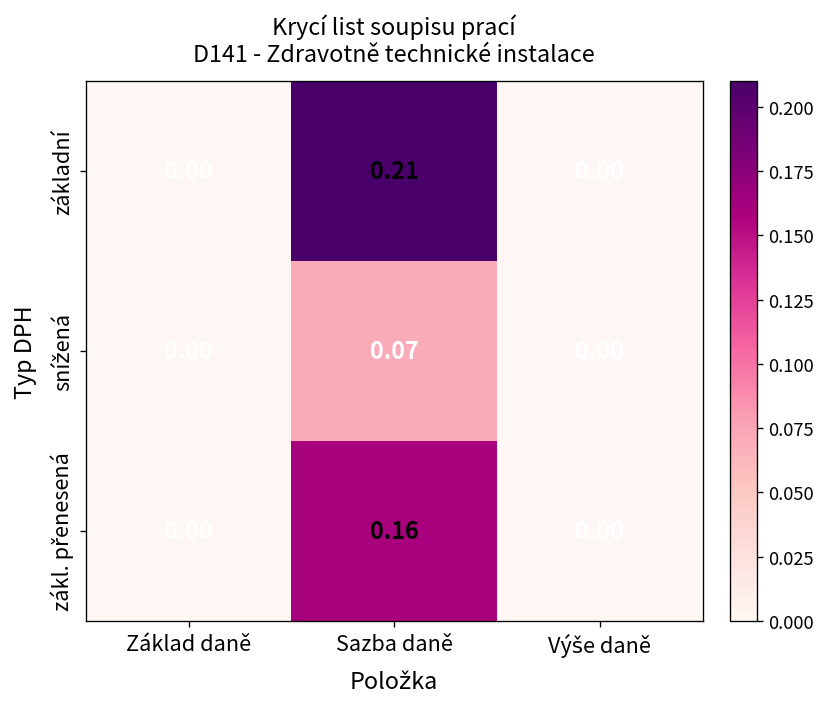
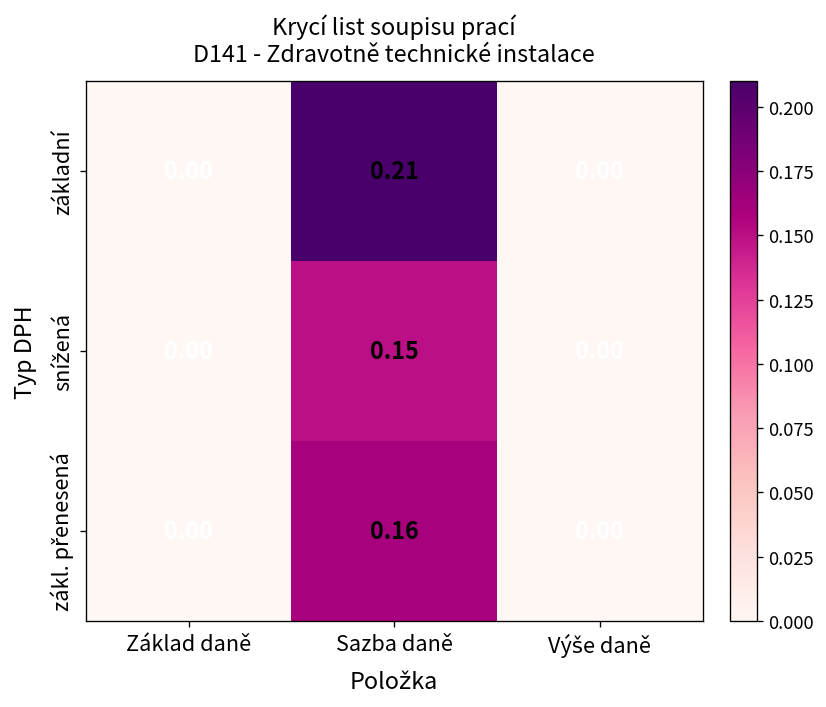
  {
    "základní": {
      "Sazba daně": 0.21
    },
    "snížená": {
-     "Sazba daně": 0.07
+     "Sazba daně": 0.15
    },
    "zákl. přenesená": {
      "Sazba daně": 0.16
    }
  }
